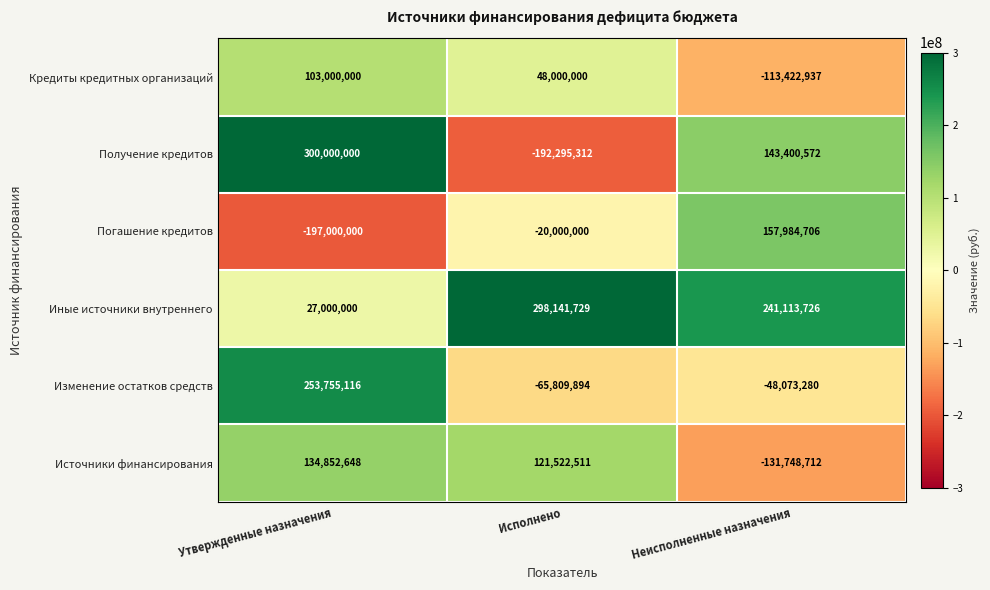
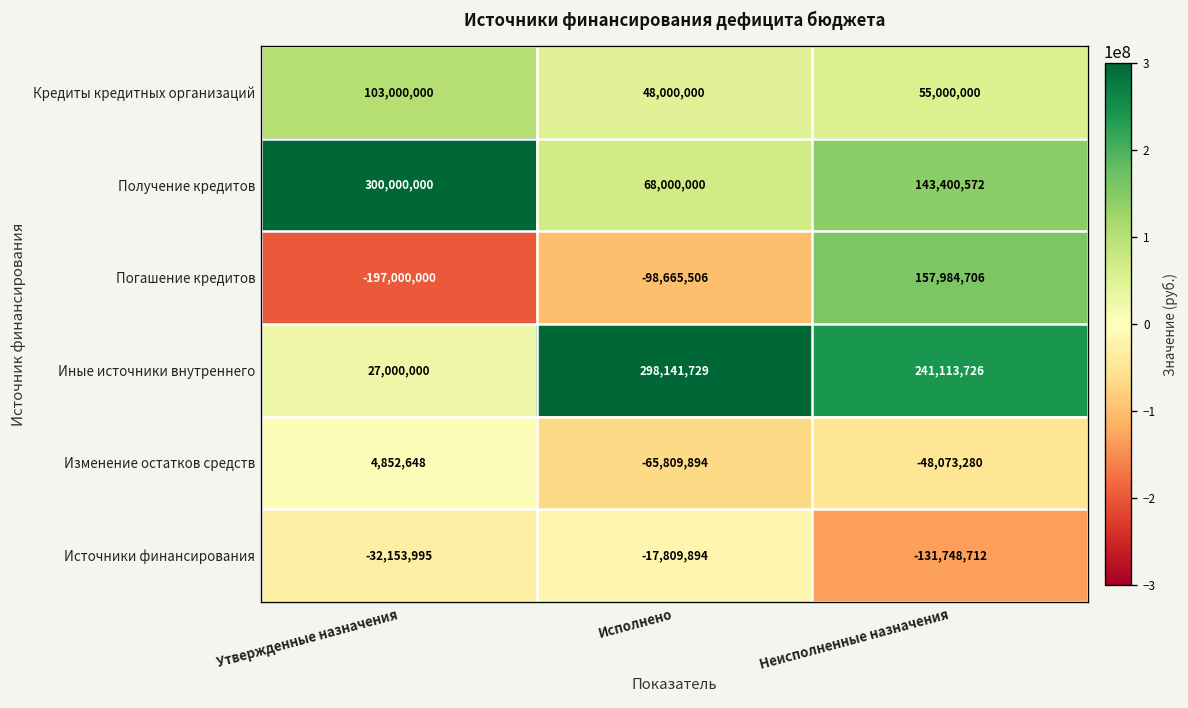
  {
    "Кредиты кредитных организаций": {
      "Утвержденные назначения": "103,000,000",
      "Исполнено": "48,000,000",
-     "Неисполненные назначения": "-113,422,937"
+     "Неисполненные назначения": "55,000,000"
    },
    "Получение кредитов": {
      "Утвержденные назначения": "300,000,000",
-     "Исполнено": "-192,295,312",
+     "Исполнено": "68,000,000",
      "Неисполненные назначения": "143,400,572"
    },
    "Погашение кредитов": {
      "Утвержденные назначения": "-197,000,000",
-     "Исполнено": "-20,000,000",
+     "Исполнено": "-98,665,506",
      "Неисполненные назначения": "157,984,706"
    },
    "Иные источники внутреннего": {
      "Утвержденные назначения": "27,000,000",
      "Исполнено": "298,141,729",
      "Неисполненные назначения": "241,113,726"
    },
    "Изменение остатков средств": {
-     "Утвержденные назначения": "253,755,116",
+     "Утвержденные назначения": "4,852,648",
      "Исполнено": "-65,809,894",
      "Неисполненные назначения": "-48,073,280"
    },
    "Источники финансирования": {
-     "Утвержденные назначения": "134,852,648",
-     "Исполнено": "121,522,511",
+     "Утвержденные назначения": "-32,153,995",
+     "Исполнено": "-17,809,894",
      "Неисполненные назначения": "-131,748,712"
    }
  }
